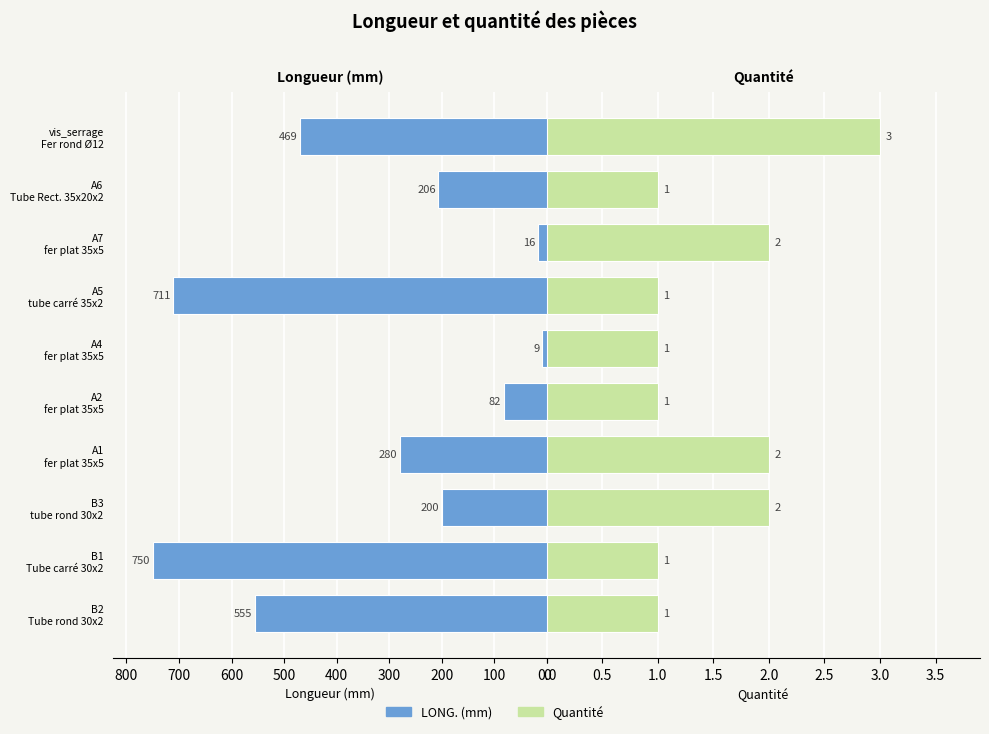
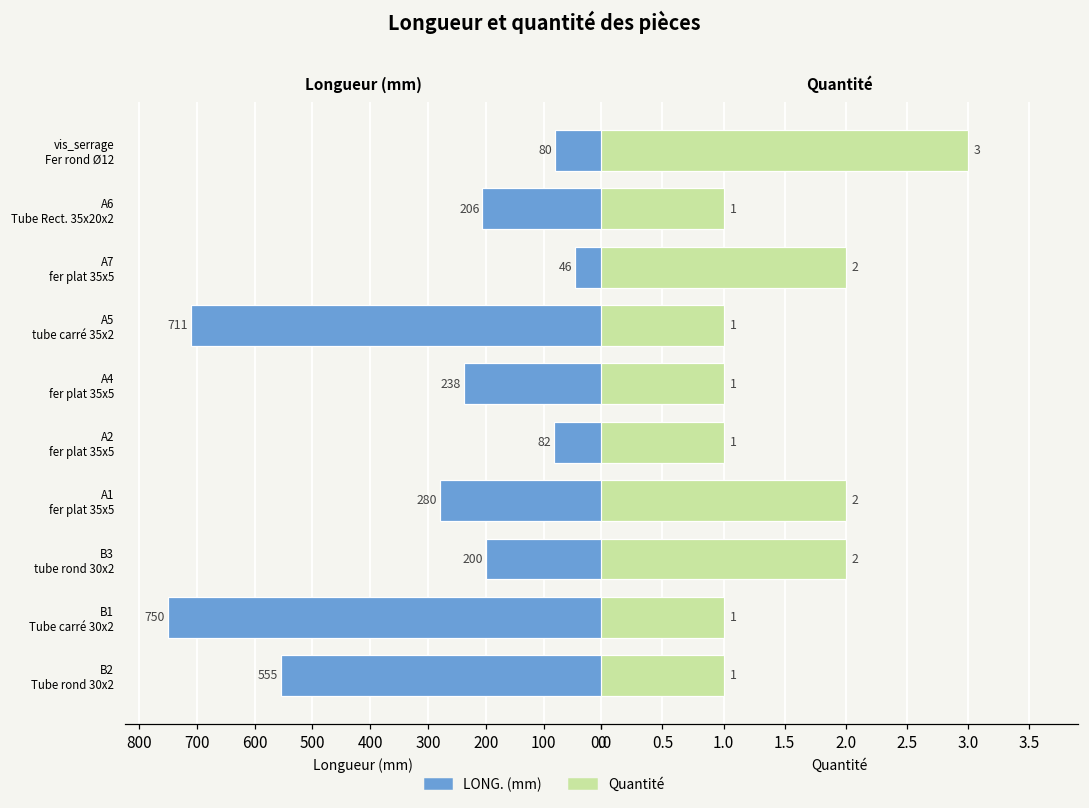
  {
    "Longueur (mm)": {
-     "vis_serrage Fer rond Ø12": 469,
+     "vis_serrage Fer rond Ø12": 80,
      "A6 Tube Rect. 35x20x2": 206,
-     "A7 fer plat 35x5": 16,
+     "A7 fer plat 35x5": 46,
      "A5 tube carré 35x2": 711,
-     "A4 fer plat 35x5": 9,
+     "A4 fer plat 35x5": 238,
      "A2 fer plat 35x5": 82,
      "A1 fer plat 35x5": 280,
      "B3 tube rond 30x2": 200,
      "B1 Tube carré 30x2": 750,
      "B2 Tube rond 30x2": 555
    }
  }
